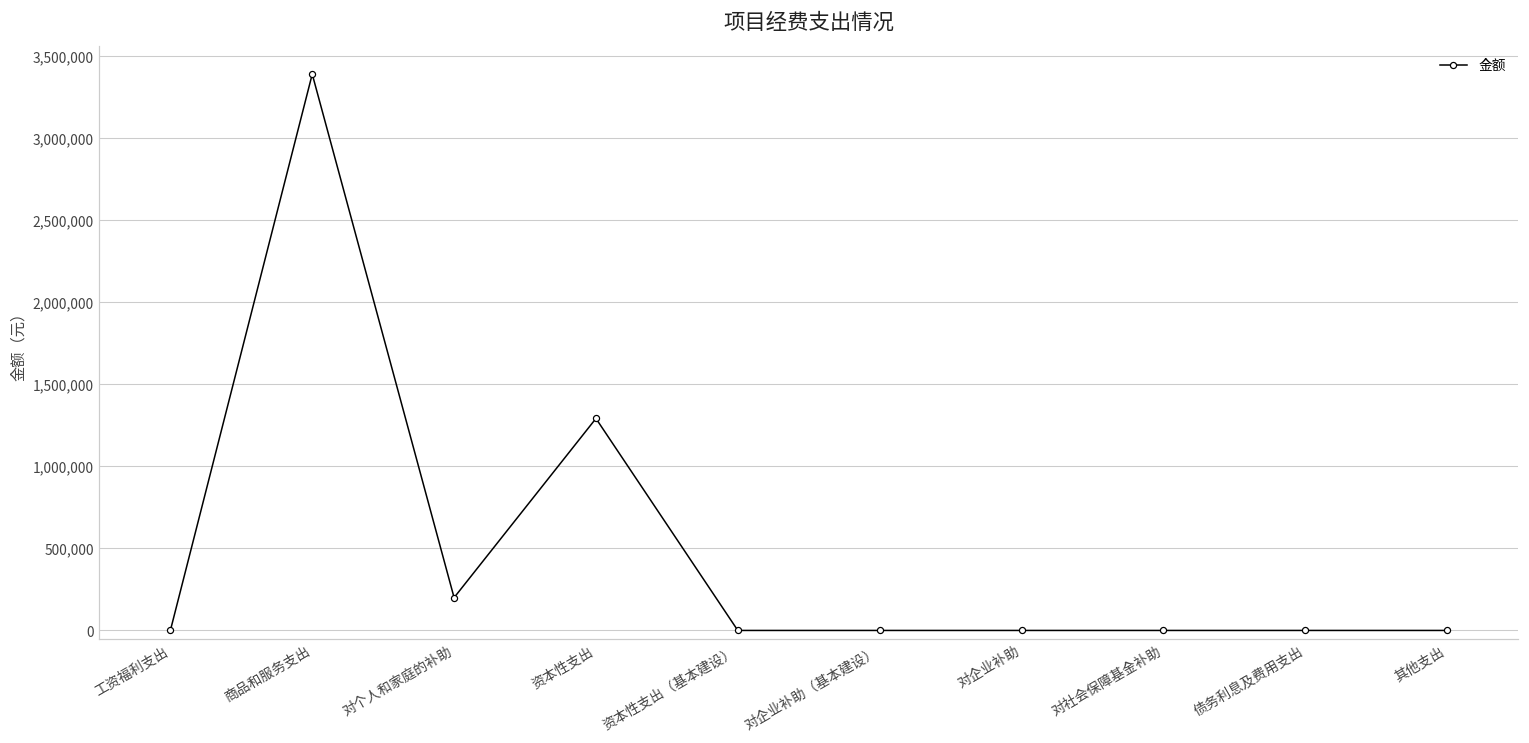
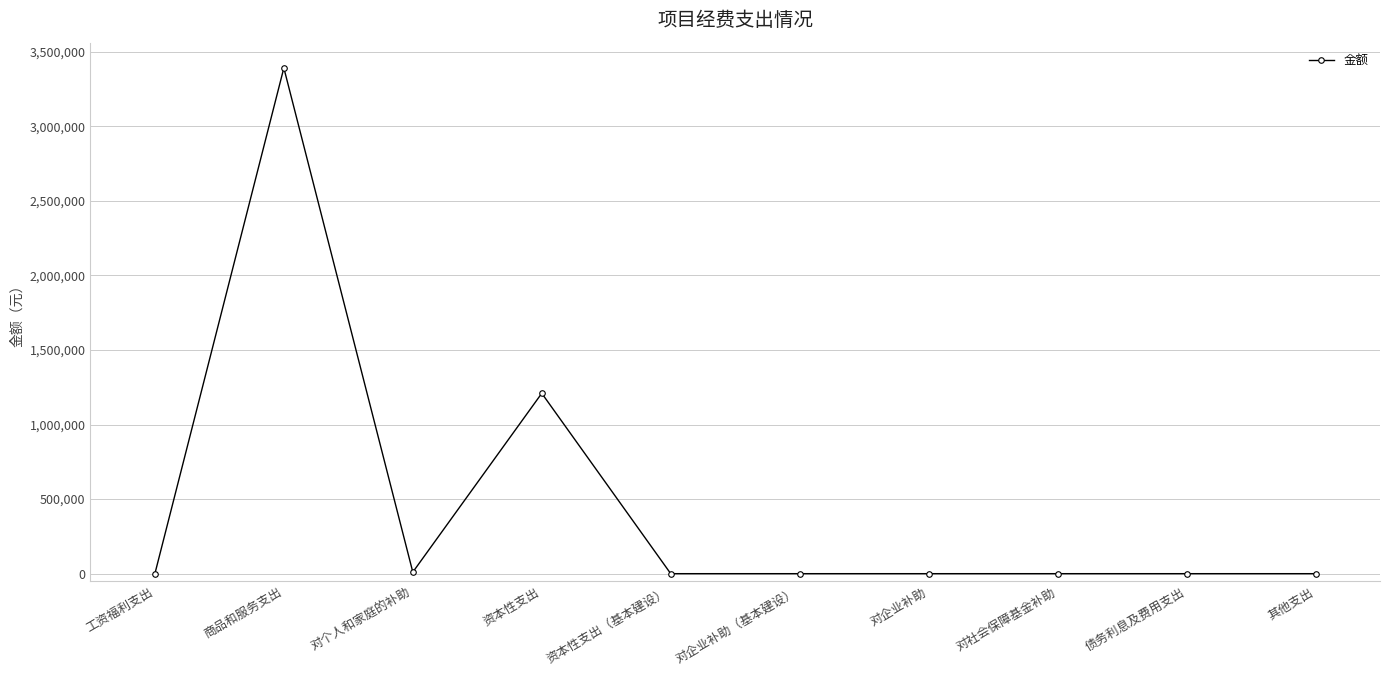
  {
    "工资福利支出": "0",
    "商品和服务支出": "3,390,000",
-   "对个人和家庭的补助": "200,000",
-   "资本性支出": "1,290,000",
+   "对个人和家庭的补助": "10,000",
+   "资本性支出": "1,210,000",
    "资本性支出（基本建设）": "0",
    "对企业补助（基本建设）": "0",
    "对企业补助": "0",
    "对社会保障基金补助": "0",
    "债务利息及费用支出": "0",
    "其他支出": "0"
  }
